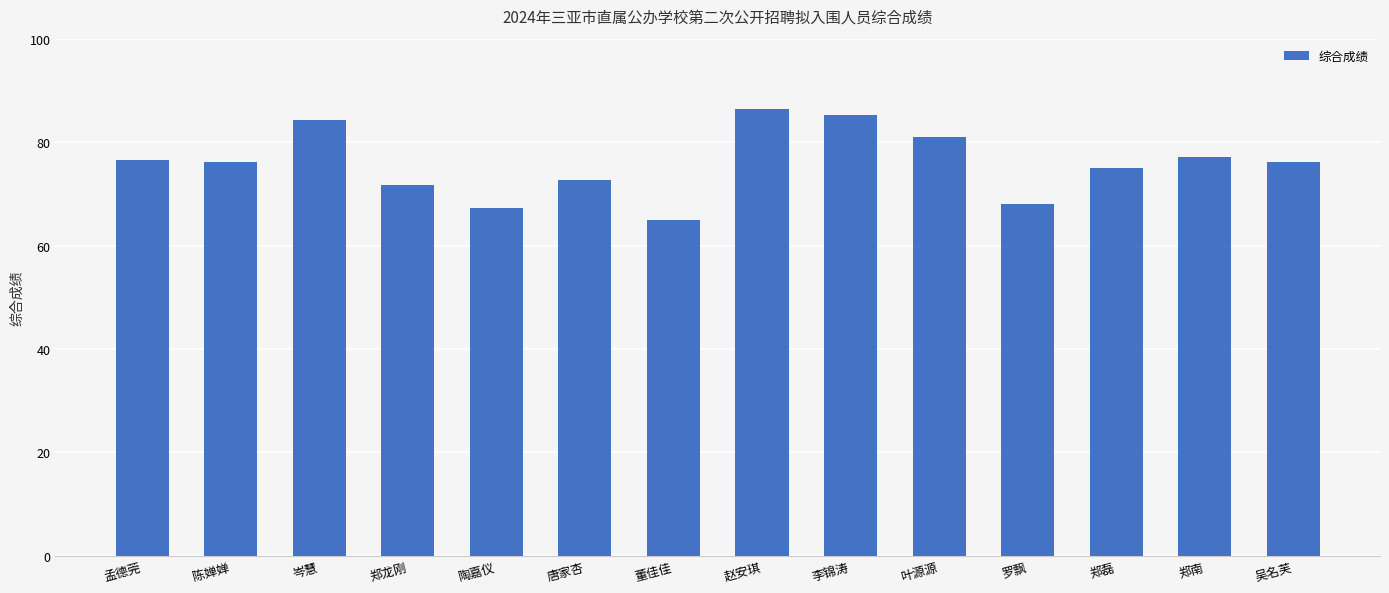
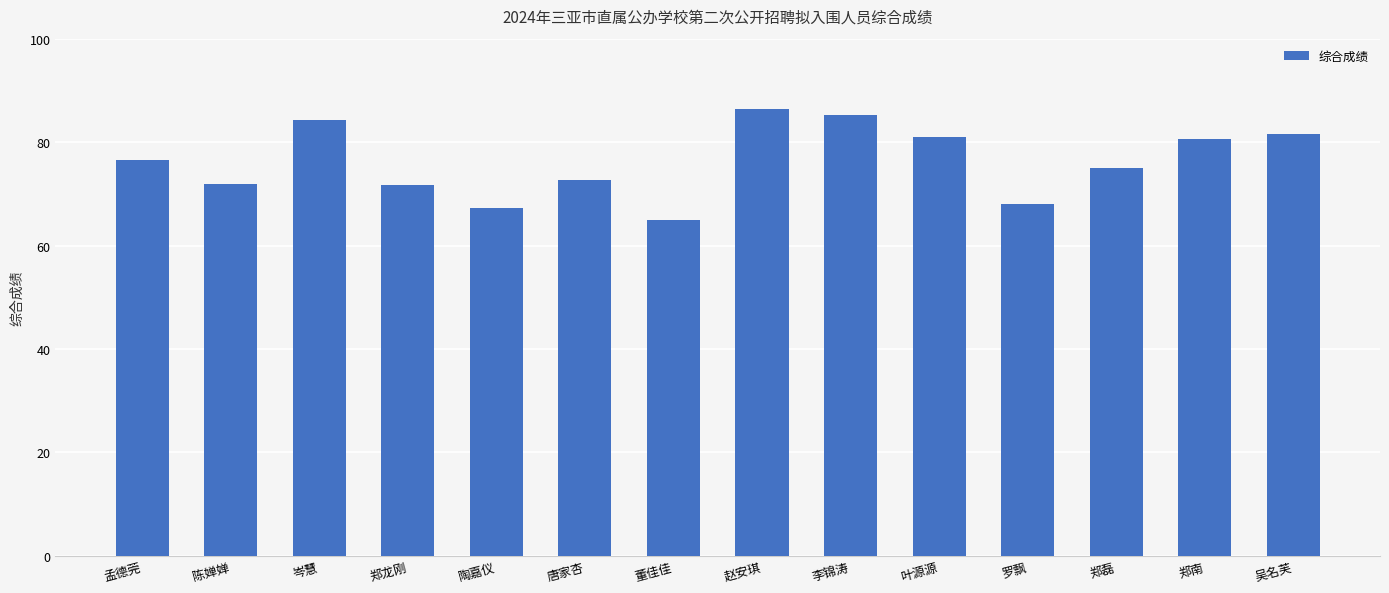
  {
    "孟德莞": 77,
-   "陈婵婵": 76,
+   "陈婵婵": 72,
    "岑慧": 84,
    "郑龙刚": 72,
    "陶嘉仪": 67,
    "唐家杏": 73,
    "董佳佳": 65,
    "赵安琪": 86,
    "李锦涛": 85,
    "叶源源": 81,
    "罗飘": 68,
    "郑磊": 75,
-   "郑南": 77,
-   "吴名芙": 76
+   "郑南": 81,
+   "吴名芙": 82
  }
